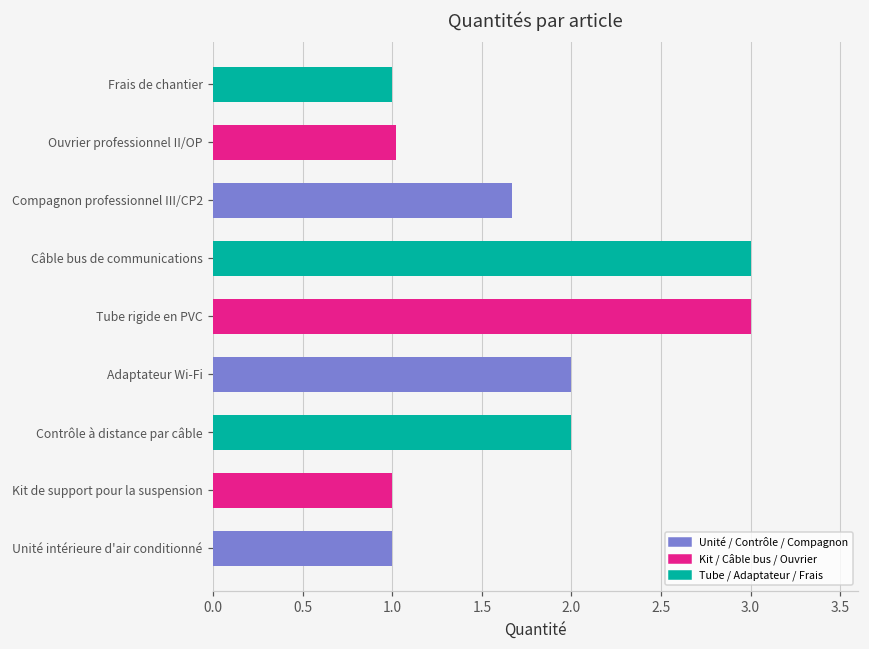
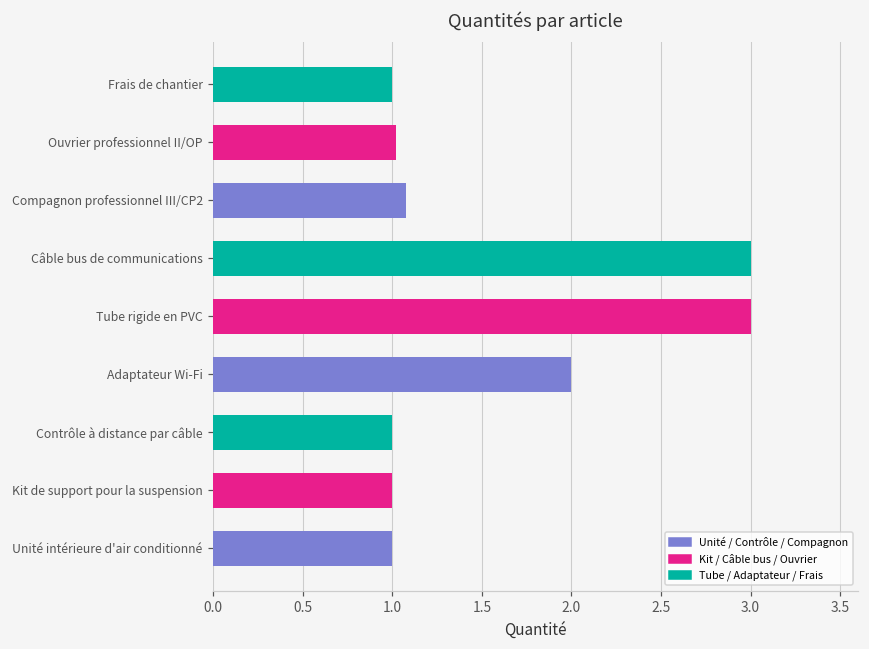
  {
    "Frais de chantier": 1.00,
    "Ouvrier professionnel II/OP": 1.02,
-   "Compagnon professionnel III/CP2": 1.67,
+   "Compagnon professionnel III/CP2": 1.07,
    "Câble bus de communications": 3.00,
    "Tube rigide en PVC": 3.00,
    "Adaptateur Wi-Fi": 2.00,
-   "Contrôle à distance par câble": 2,
+   "Contrôle à distance par câble": 1,
    "Kit de support pour la suspension": 1.00,
    "Unité intérieure d'air conditionné": 1.00
  }
